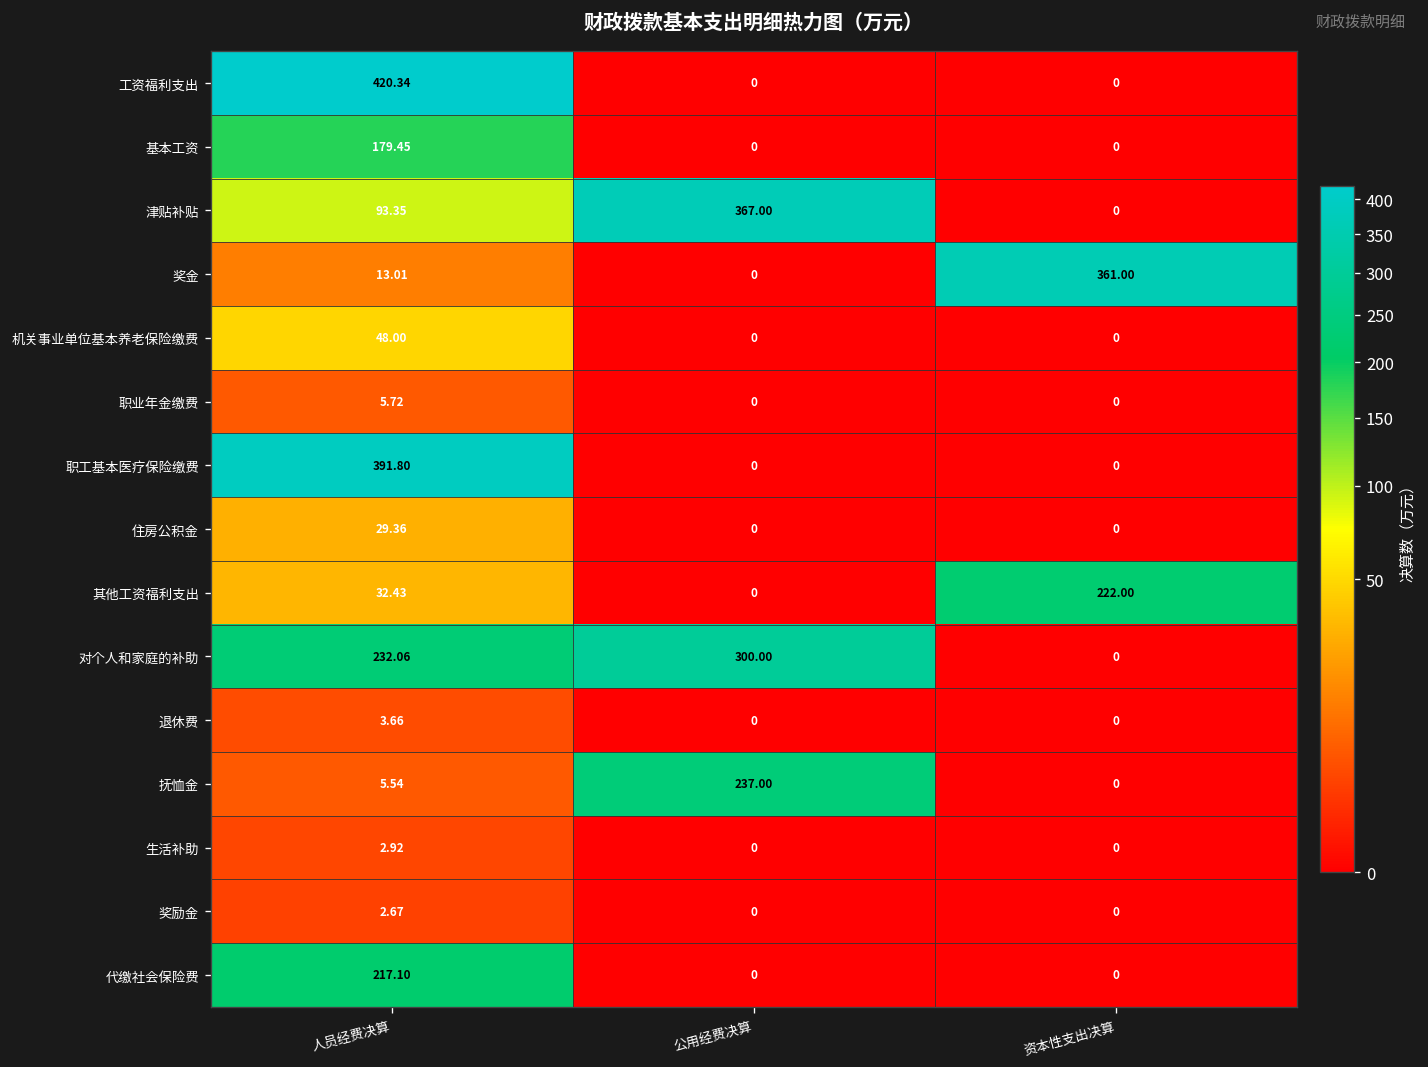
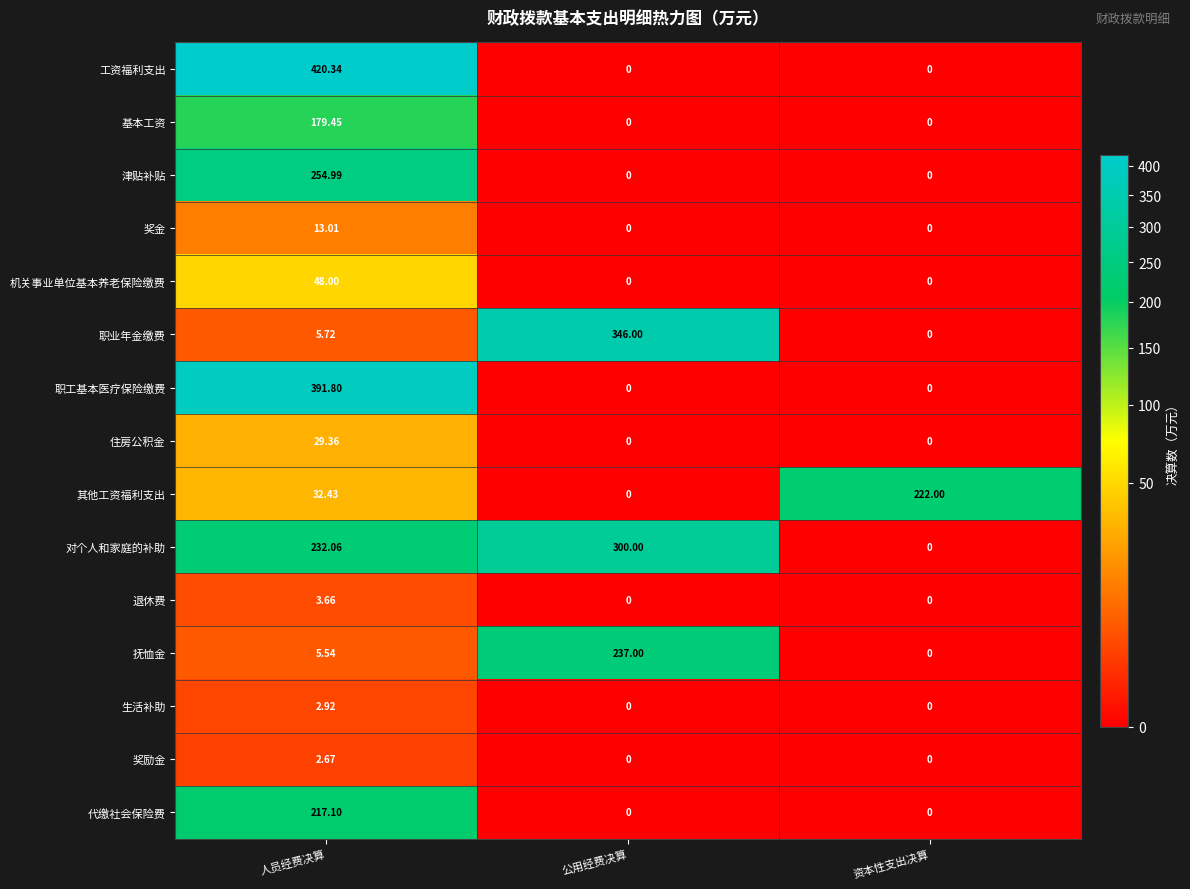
  {
    "工资福利支出": {
      "人员经费决算": 420.34,
      "公用经费决算": 0,
      "资本性支出决算": 0
    },
    "基本工资": {
      "人员经费决算": 179.45,
      "公用经费决算": 0,
      "资本性支出决算": 0
    },
    "津贴补贴": {
-     "人员经费决算": 93.35,
-     "公用经费决算": 367.00,
+     "人员经费决算": 254.99,
+     "公用经费决算": 0,
      "资本性支出决算": 0
    },
    "奖金": {
      "人员经费决算": 13.01,
      "公用经费决算": 0,
-     "资本性支出决算": 361.00
+     "资本性支出决算": 0
    },
    "机关事业单位基本养老保险缴费": {
      "人员经费决算": 48.00,
      "公用经费决算": 0,
      "资本性支出决算": 0
    },
    "职业年金缴费": {
      "人员经费决算": 5.72,
-     "公用经费决算": 0,
+     "公用经费决算": 346.00,
      "资本性支出决算": 0
    },
    "职工基本医疗保险缴费": {
      "人员经费决算": 391.80,
      "公用经费决算": 0,
      "资本性支出决算": 0
    },
    "住房公积金": {
      "人员经费决算": 29.36,
      "公用经费决算": 0,
      "资本性支出决算": 0
    },
    "其他工资福利支出": {
      "人员经费决算": 32.43,
      "公用经费决算": 0,
      "资本性支出决算": 222.00
    },
    "对个人和家庭的补助": {
      "人员经费决算": 232.06,
      "公用经费决算": 300.00,
      "资本性支出决算": 0
    },
    "退休费": {
      "人员经费决算": 3.66,
      "公用经费决算": 0,
      "资本性支出决算": 0
    },
    "抚恤金": {
      "人员经费决算": 5.54,
      "公用经费决算": 237.00,
      "资本性支出决算": 0
    },
    "生活补助": {
      "人员经费决算": 2.92,
      "公用经费决算": 0,
      "资本性支出决算": 0
    },
    "奖励金": {
      "人员经费决算": 2.67,
      "公用经费决算": 0,
      "资本性支出决算": 0
    },
    "代缴社会保险费": {
      "人员经费决算": 217.10,
      "公用经费决算": 0,
      "资本性支出决算": 0
    }
  }
